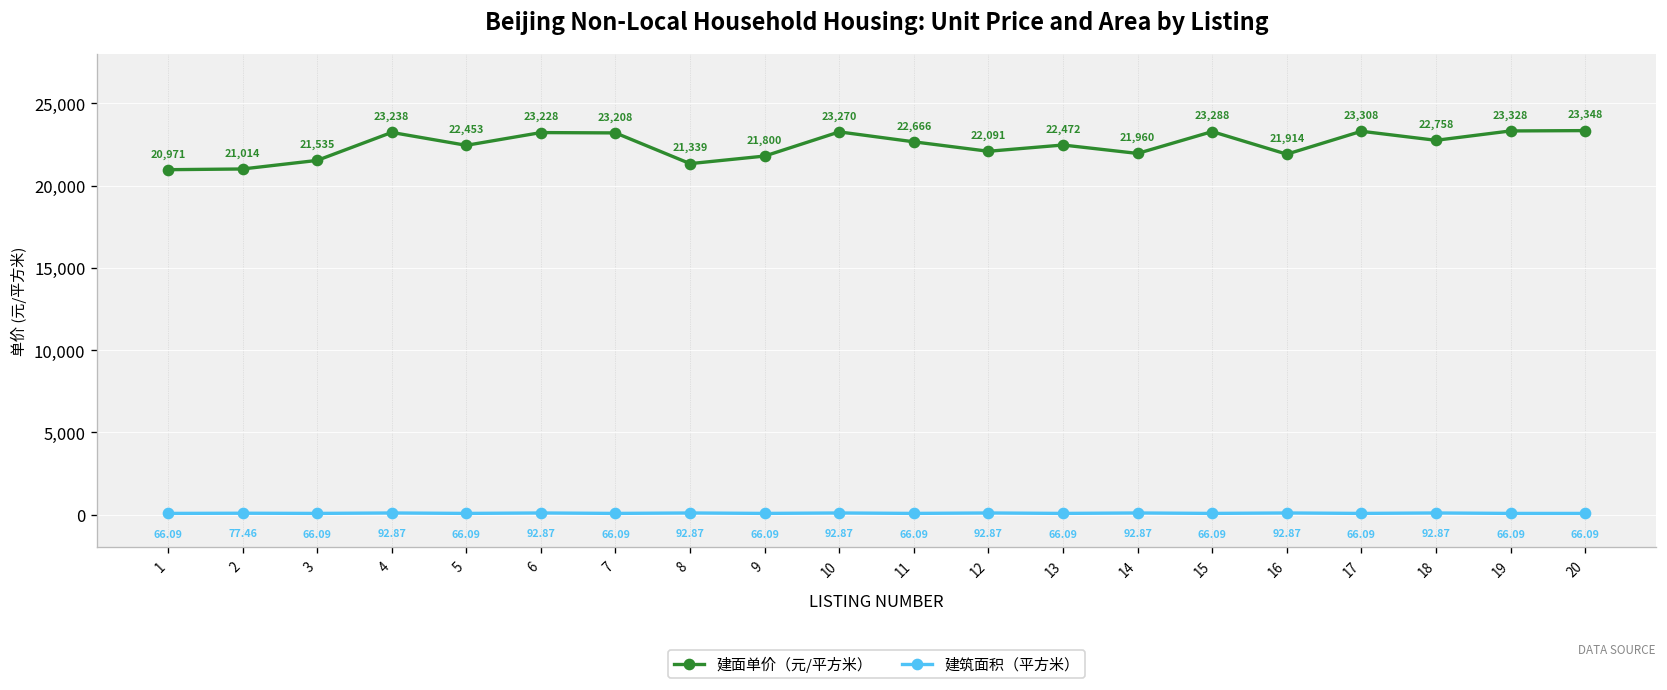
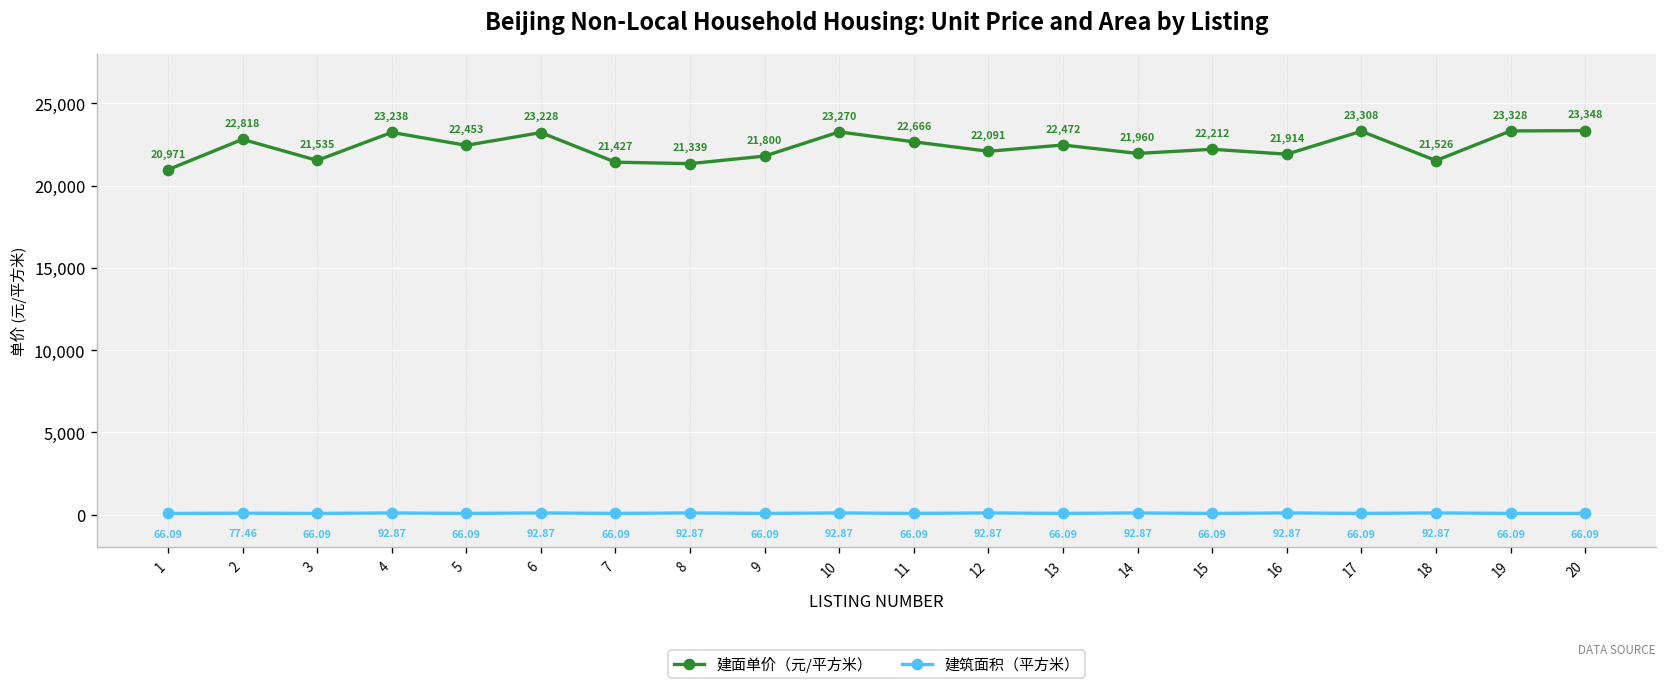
  {
    "建面单价（元/平方米）": {
      "1": "20,971",
-     "2": "21,014",
+     "2": "22,818",
      "3": "21,535",
      "4": "23,238",
      "5": "22,453",
      "6": "23,228",
-     "7": "23,208",
+     "7": "21,427",
      "8": "21,339",
      "9": "21,800",
      "10": "23,270",
      "11": "22,666",
      "12": "22,091",
      "13": "22,472",
      "14": "21,960",
-     "15": "23,288",
+     "15": "22,212",
      "16": "21,914",
      "17": "23,308",
-     "18": "22,758",
+     "18": "21,526",
      "19": "23,328",
      "20": "23,348"
    },
    "建筑面积（平方米）": {
      "1": "66.09",
      "2": "77.46",
      "3": "66.09",
      "4": "92.87",
      "5": "66.09",
      "6": "92.87",
      "7": "66.09",
      "8": "92.87",
      "9": "66.09",
      "10": "92.87",
      "11": "66.09",
      "12": "92.87",
      "13": "66.09",
      "14": "92.87",
      "15": "66.09",
      "16": "92.87",
      "17": "66.09",
      "18": "92.87",
      "19": "66.09",
      "20": "66.09"
    }
  }
